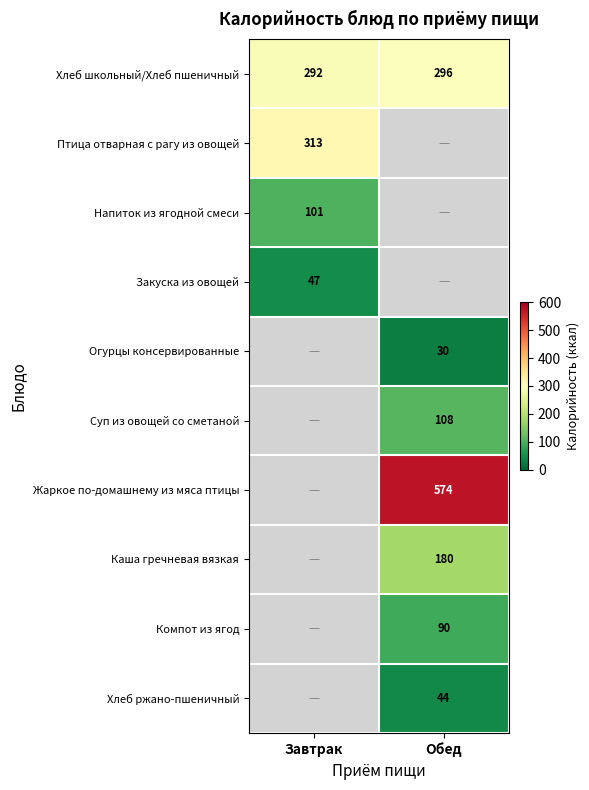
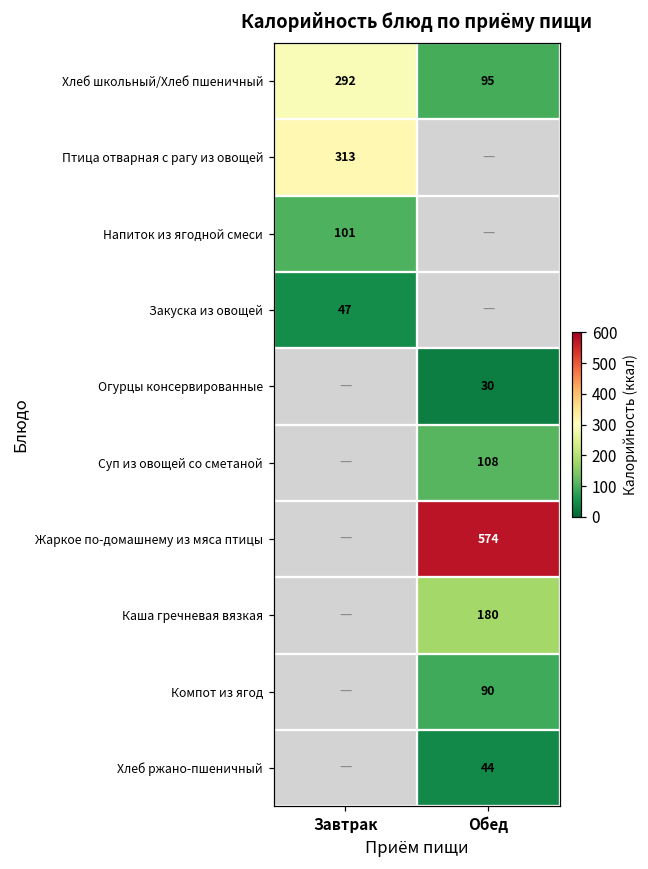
  {
    "Хлеб школьный/Хлеб пшеничный": {
      "Завтрак": 292,
-     "Обед": 296
+     "Обед": 95
    },
    "Птица отварная с рагу из овощей": {
      "Завтрак": 313
    },
    "Напиток из ягодной смеси": {
      "Завтрак": 101
    },
    "Закуска из овощей": {
      "Завтрак": 47
    },
    "Огурцы консервированные": {
      "Обед": 30
    },
    "Суп из овощей со сметаной": {
      "Обед": 108
    },
    "Жаркое по-домашнему из мяса птицы": {
      "Обед": 574
    },
    "Каша гречневая вязкая": {
      "Обед": 180
    },
    "Компот из ягод": {
      "Обед": 90
    },
    "Хлеб ржано-пшеничный": {
      "Обед": 44
    }
  }
